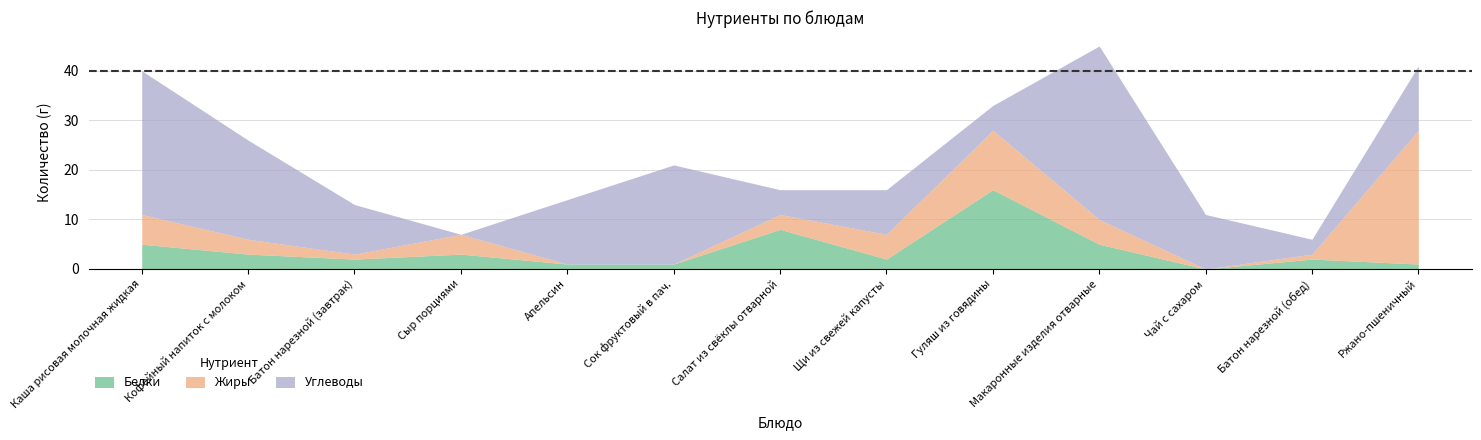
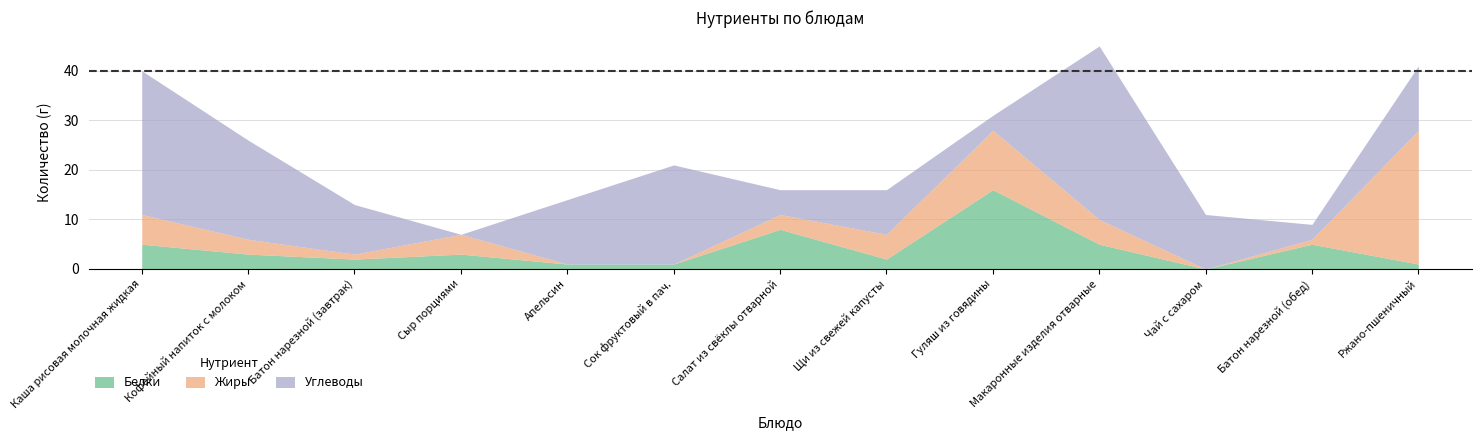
  {
    "Белки": {
      "Каша рисовая молочная жидкая": 5,
      "Кофейный напиток с молоком": 3,
      "Батон нарезной (завтрак)": 2,
      "Сыр порциями": 3,
      "Салат из свёклы отварной": 8,
      "Щи из свежей капусты": 2,
      "Гуляш из говядины": 16,
      "Макаронные изделия отварные": 5,
-     "Батон нарезной (обед)": 2,
+     "Батон нарезной (обед)": 5,
      "Ржано-пшеничный": 1
    },
    "Жиры": {
      "Каша рисовая молочная жидкая": 6,
      "Кофейный напиток с молоком": 3,
      "Батон нарезной (завтрак)": 1,
      "Салат из свёклы отварной": 3,
      "Щи из свежей капусты": 5,
      "Гуляш из говядины": 12,
      "Макаронные изделия отварные": 5,
      "Батон нарезной (обед)": 1,
      "Ржано-пшеничный": 27
    },
    "Углеводы": {
      "Каша рисовая молочная жидкая": 29,
      "Кофейный напиток с молоком": 20,
      "Батон нарезной (завтрак)": 10,
      "Апельсин": 13,
      "Сок фруктовый в пач.": 20,
      "Салат из свёклы отварной": 5,
      "Щи из свежей капусты": 9,
-     "Гуляш из говядины": 5,
+     "Гуляш из говядины": 3,
      "Макаронные изделия отварные": 35,
      "Чай с сахаром": 11,
      "Батон нарезной (обед)": 3,
      "Ржано-пшеничный": 13
    }
  }
